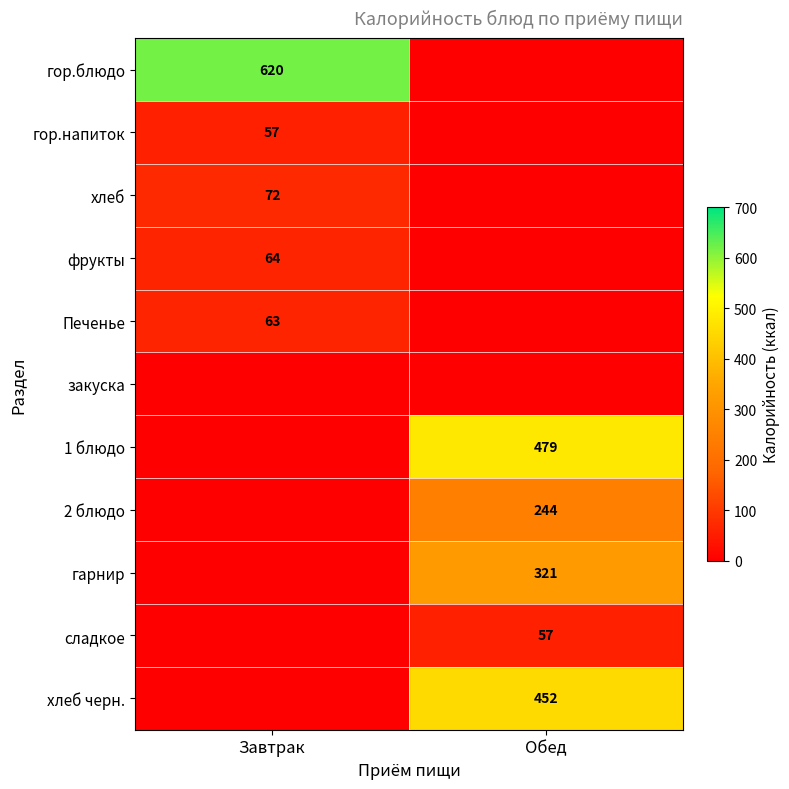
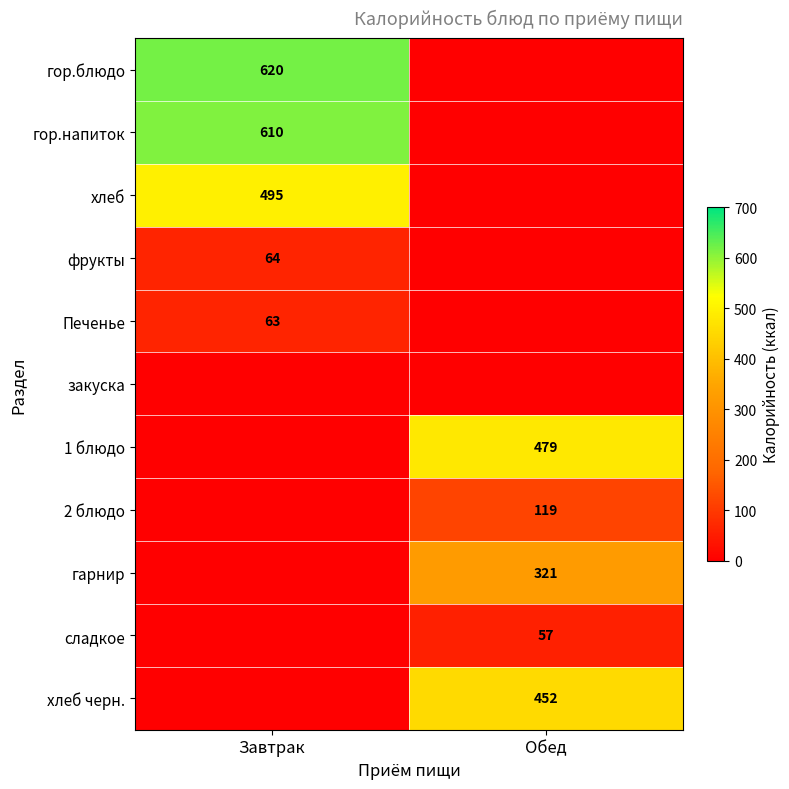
  {
    "гор.блюдо": {
      "Завтрак": 620
    },
    "гор.напиток": {
-     "Завтрак": 57
+     "Завтрак": 610
    },
    "хлеб": {
-     "Завтрак": 72
+     "Завтрак": 495
    },
    "фрукты": {
      "Завтрак": 64
    },
    "Печенье": {
      "Завтрак": 63
    },
    "1 блюдо": {
      "Обед": 479
    },
    "2 блюдо": {
-     "Обед": 244
+     "Обед": 119
    },
    "гарнир": {
      "Обед": 321
    },
    "сладкое": {
      "Обед": 57
    },
    "хлеб черн.": {
      "Обед": 452
    }
  }
